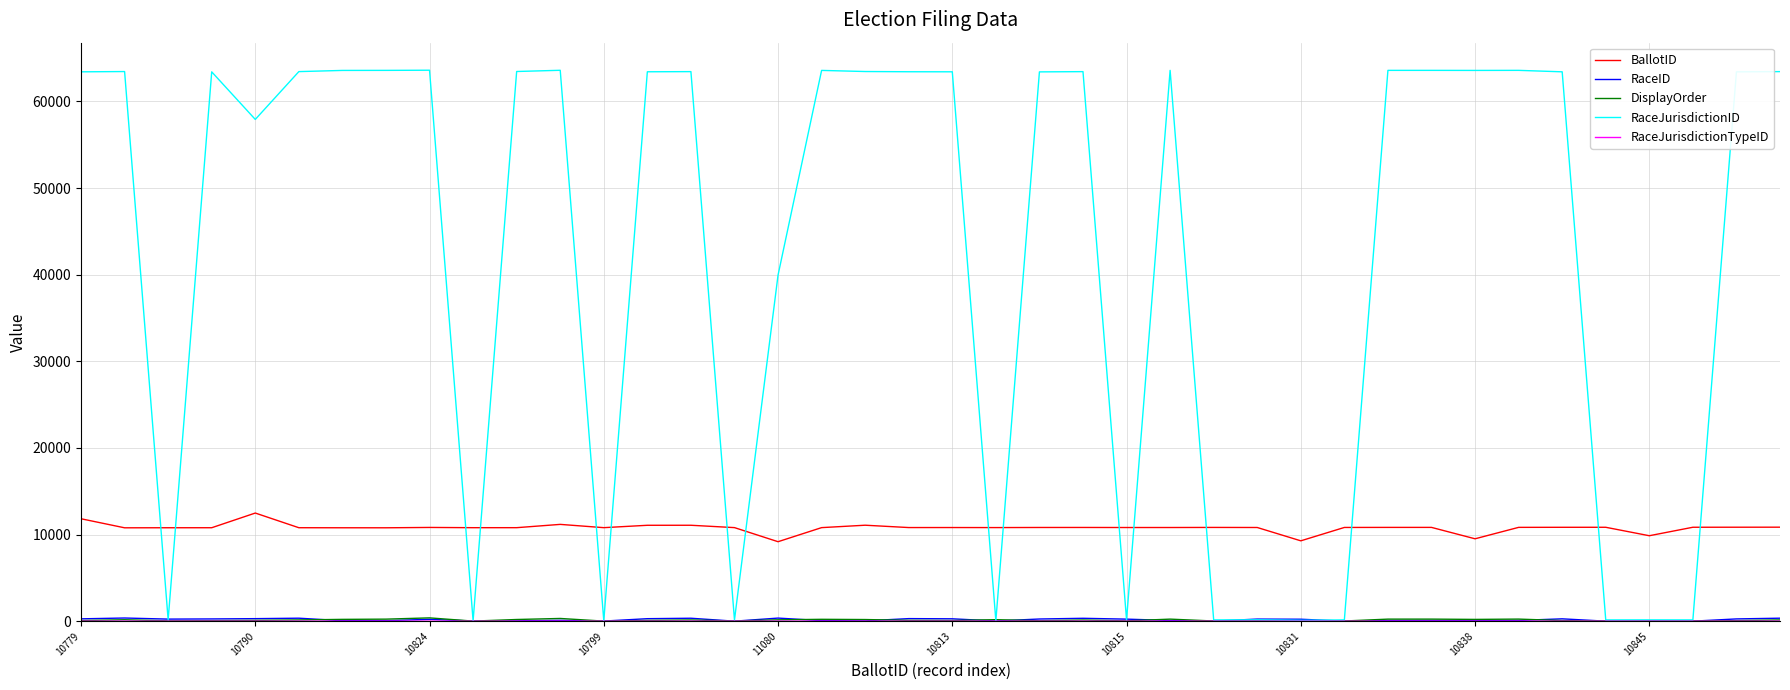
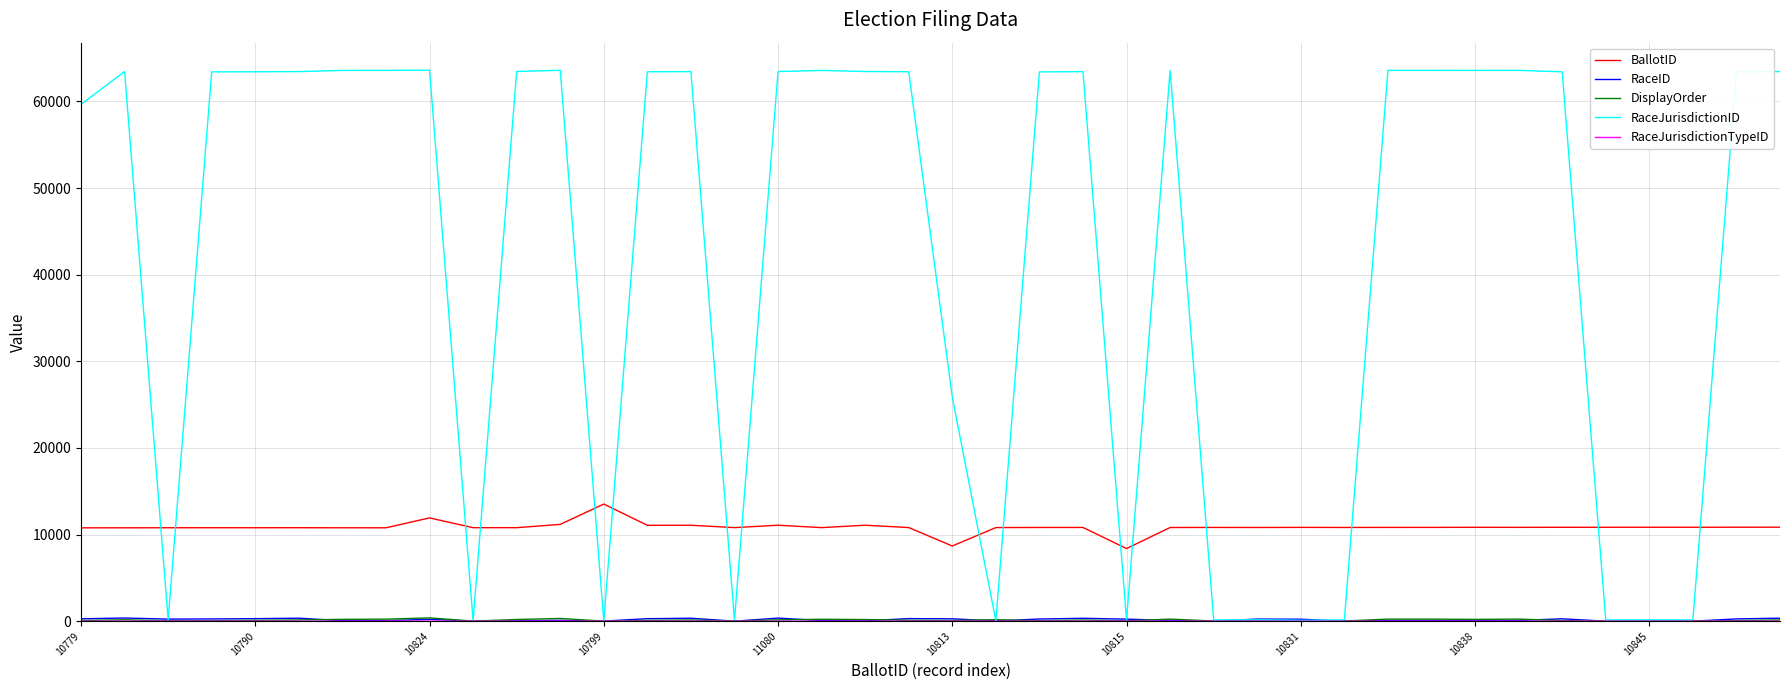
  {
    "BallotID": {
-     "10779": 12000,
-     "10790": 12000,
-     "10824": 11000,
-     "10799": 11000,
-     "11080": 9000,
-     "10813": 11000,
-     "10815": 11000,
-     "10831": 9000,
-     "10838": 10000,
-     "10845": 10000
+     "10779": 11000,
+     "10790": 11000,
+     "10824": 12000,
+     "10799": 14000,
+     "11080": 11000,
+     "10813": 9000,
+     "10815": 8000,
+     "10831": 11000,
+     "10838": 11000,
+     "10845": 11000
    },
    "RaceJurisdictionID": {
-     "10779": 63000,
-     "10790": 58000,
+     "10779": 60000,
+     "10790": 63000,
      "10824": 64000,
-     "11080": 40000,
-     "10813": 63000,
+     "11080": 63000,
+     "10813": 26000,
      "10838": 64000
    }
  }
